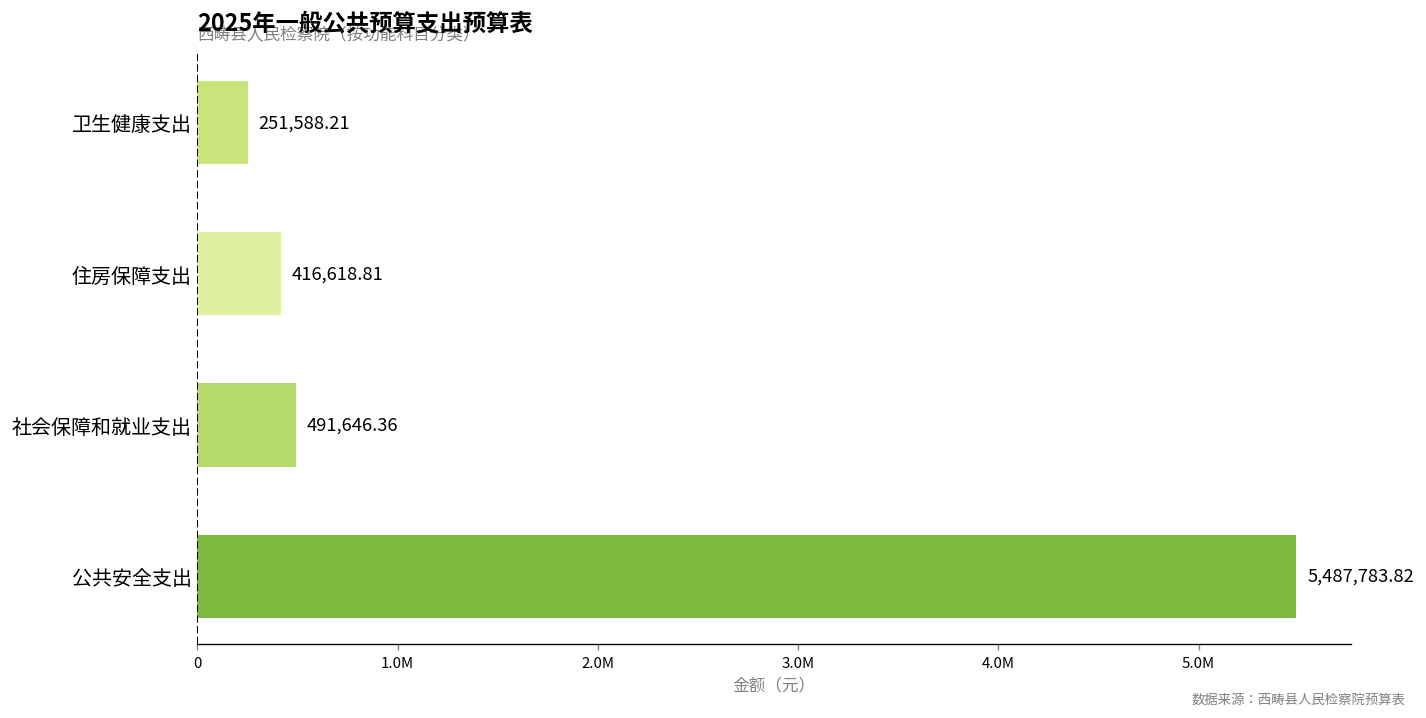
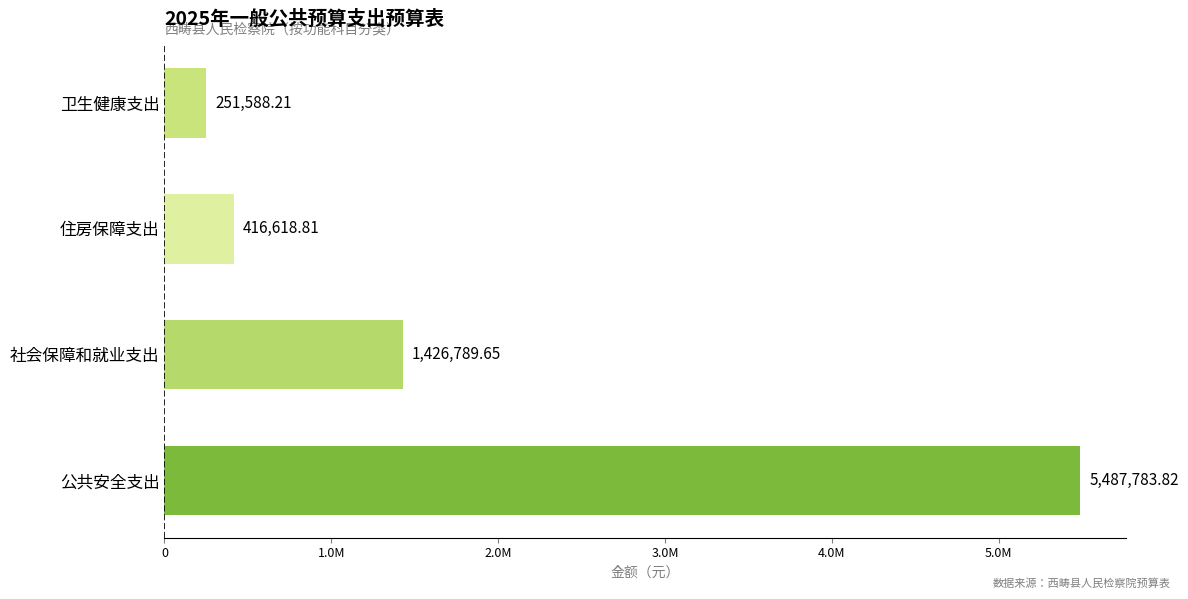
  {
    "卫生健康支出": "251,588.21",
    "住房保障支出": "416,618.81",
-   "社会保障和就业支出": "491,646.36",
+   "社会保障和就业支出": "1,426,789.65",
    "公共安全支出": "5,487,783.82"
  }
